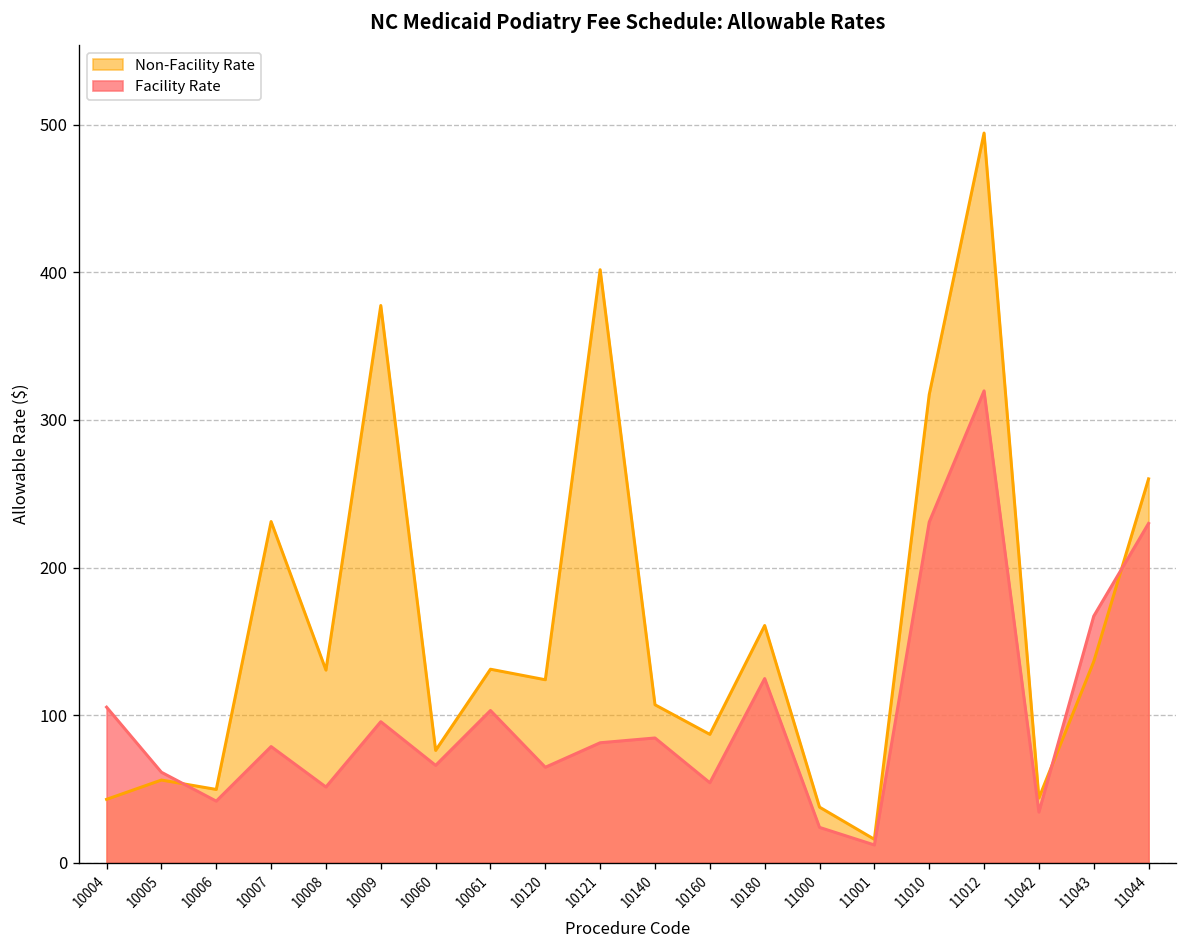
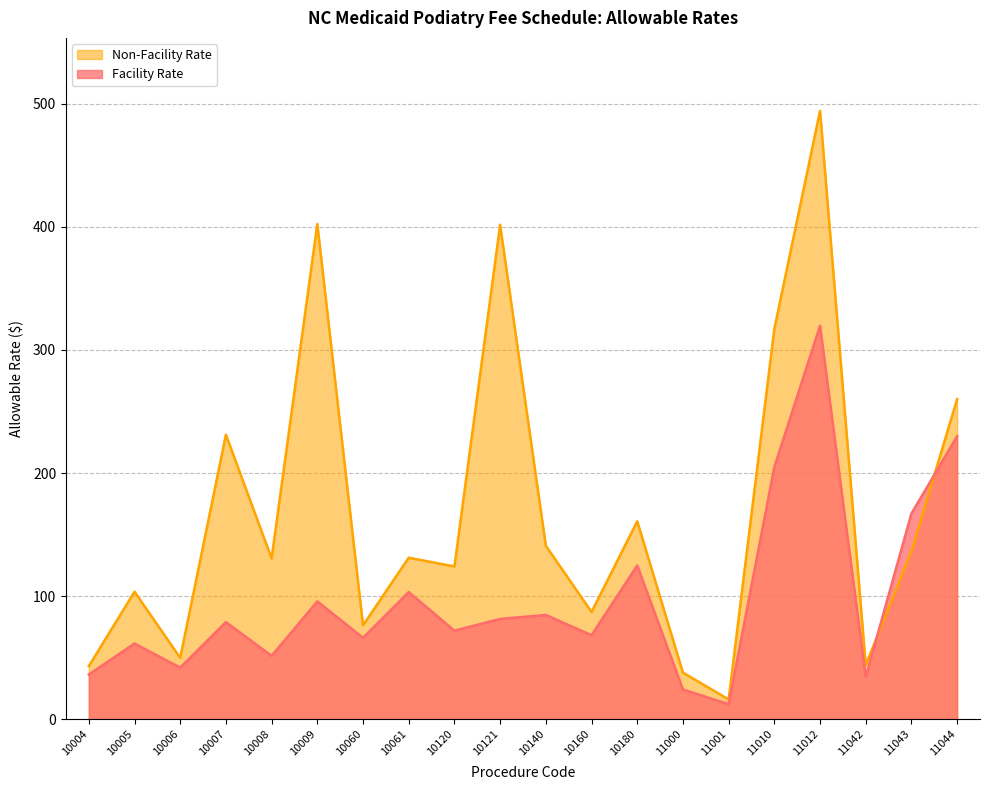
  {
    "Non-Facility Rate": {
      "10004": 43,
-     "10005": 56,
+     "10005": 104,
      "10006": 50,
      "10007": 231,
      "10008": 131,
-     "10009": 378,
+     "10009": 402,
      "10060": 76,
      "10061": 131,
      "10120": 124,
      "10121": 402,
-     "10140": 107,
+     "10140": 141,
      "10160": 87,
      "10180": 161,
      "11000": 38,
      "11001": 16,
      "11010": 317,
      "11012": 494,
      "11042": 44,
      "11043": 136,
      "11044": 260
    },
    "Facility Rate": {
-     "10004": 105,
+     "10004": 36,
      "10005": 61,
      "10006": 42,
      "10007": 79,
      "10008": 51,
      "10009": 96,
      "10060": 66,
      "10061": 103,
-     "10120": 65,
+     "10120": 72,
      "10121": 81,
      "10140": 85,
-     "10160": 54,
+     "10160": 68,
      "10180": 125,
      "11000": 24,
      "11001": 12,
-     "11010": 231,
+     "11010": 205,
      "11012": 320,
      "11042": 34,
      "11043": 167,
      "11044": 230
    }
  }
